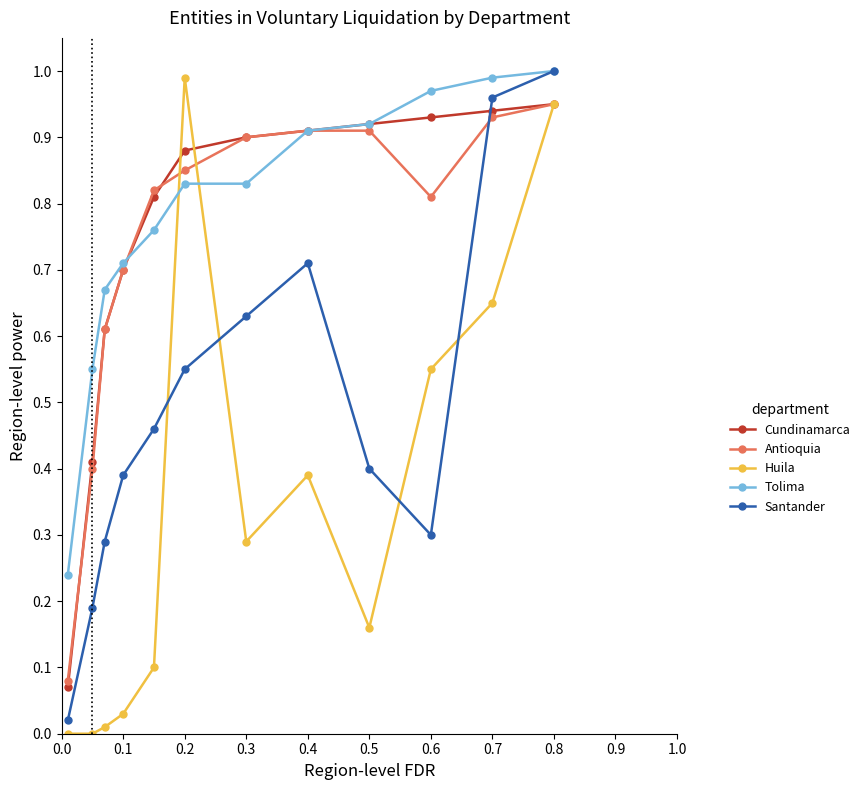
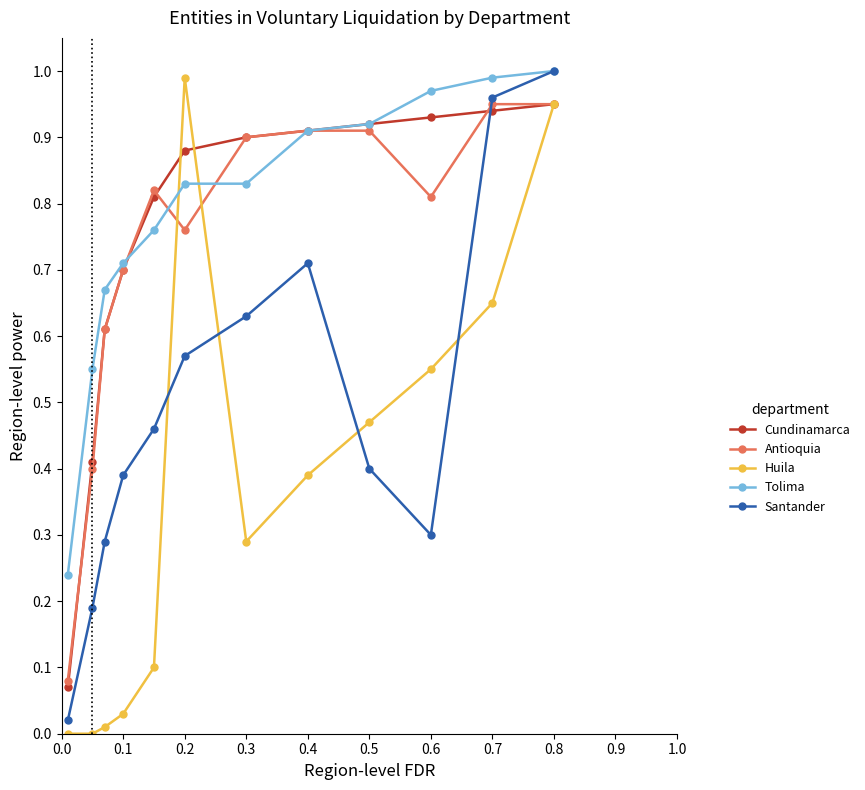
  {
    "Cundinamarca": {
      "0.2": 0.88,
      "0.6": 0.93,
      "0.7": 0.94
    },
    "Antioquia": {
-     "0.2": 0.85,
+     "0.2": 0.76,
      "0.5": 0.91,
      "0.6": 0.81,
-     "0.7": 0.93
+     "0.7": 0.95
    },
    "Huila": {
      "0.1": 0.03,
      "0.2": 0.99,
      "0.3": 0.29,
      "0.4": 0.39,
-     "0.5": 0.16,
+     "0.5": 0.47,
      "0.6": 0.55,
      "0.7": 0.65
    },
    "Tolima": {
      "0.1": 0.71,
      "0.2": 0.83,
      "0.3": 0.83,
      "0.6": 0.97,
      "0.7": 0.99
    },
    "Santander": {
      "0.1": 0.39,
-     "0.2": 0.55,
+     "0.2": 0.57,
      "0.3": 0.63,
      "0.4": 0.71,
      "0.5": 0.40,
      "0.6": 0.30,
      "0.7": 0.96
    }
  }
